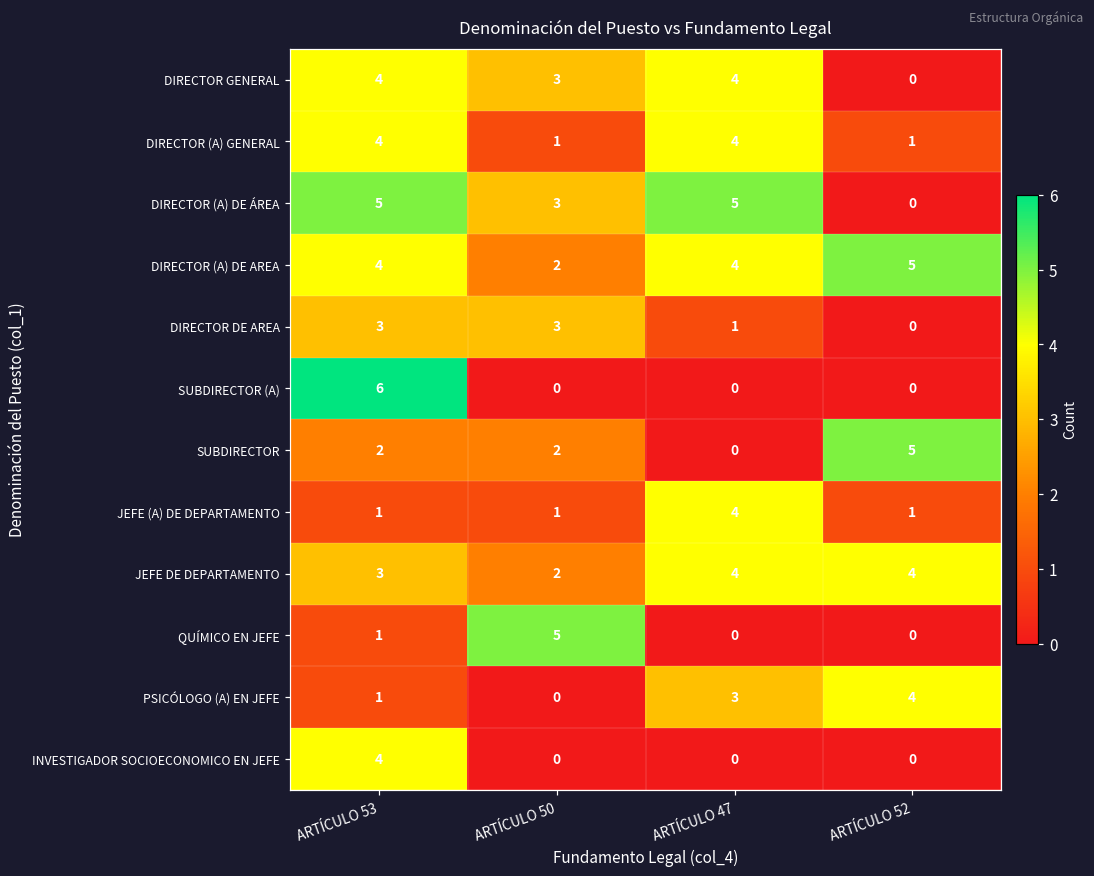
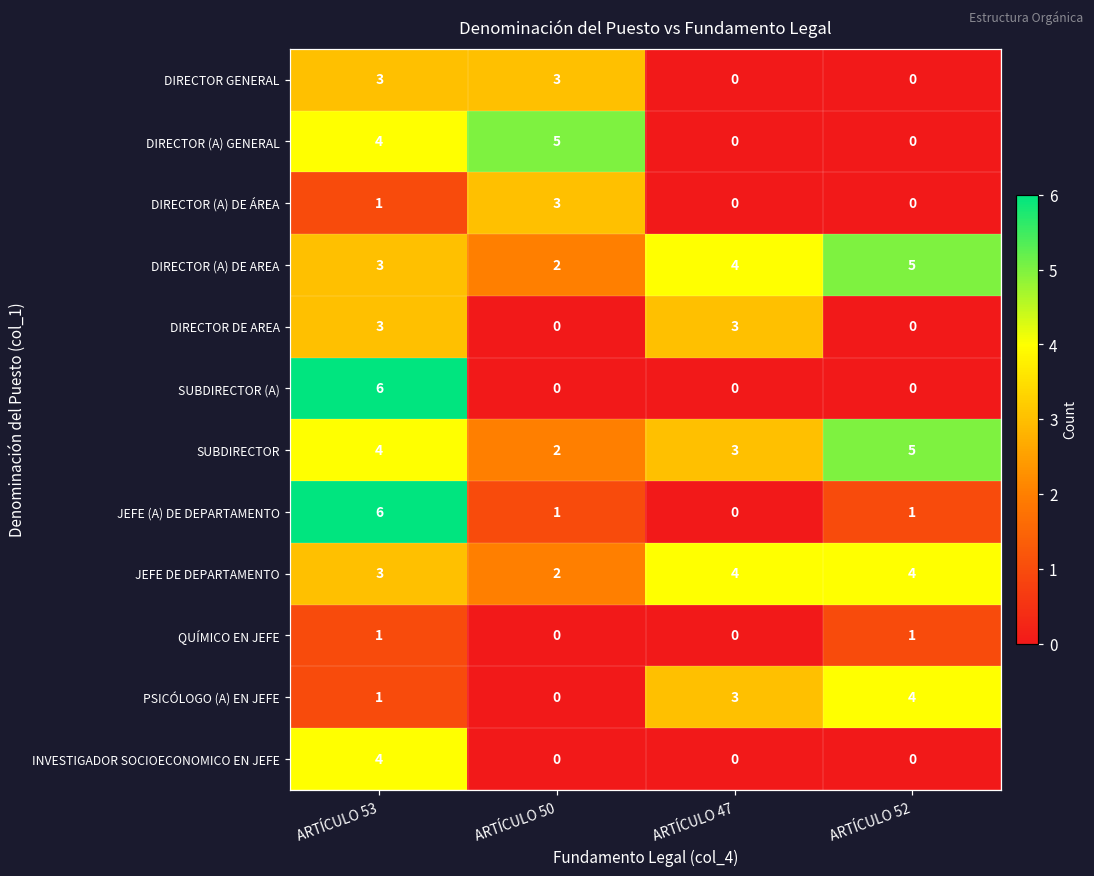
  {
    "DIRECTOR GENERAL": {
-     "ARTÍCULO 53": 4,
+     "ARTÍCULO 53": 3,
      "ARTÍCULO 50": 3,
-     "ARTÍCULO 47": 4,
+     "ARTÍCULO 47": 0,
      "ARTÍCULO 52": 0
    },
    "DIRECTOR (A) GENERAL": {
      "ARTÍCULO 53": 4,
-     "ARTÍCULO 50": 1,
-     "ARTÍCULO 47": 4,
-     "ARTÍCULO 52": 1
+     "ARTÍCULO 50": 5,
+     "ARTÍCULO 47": 0,
+     "ARTÍCULO 52": 0
    },
    "DIRECTOR (A) DE ÁREA": {
-     "ARTÍCULO 53": 5,
+     "ARTÍCULO 53": 1,
      "ARTÍCULO 50": 3,
-     "ARTÍCULO 47": 5,
+     "ARTÍCULO 47": 0,
      "ARTÍCULO 52": 0
    },
    "DIRECTOR (A) DE AREA": {
-     "ARTÍCULO 53": 4,
+     "ARTÍCULO 53": 3,
      "ARTÍCULO 50": 2,
      "ARTÍCULO 47": 4,
      "ARTÍCULO 52": 5
    },
    "DIRECTOR DE AREA": {
      "ARTÍCULO 53": 3,
-     "ARTÍCULO 50": 3,
-     "ARTÍCULO 47": 1,
+     "ARTÍCULO 50": 0,
+     "ARTÍCULO 47": 3,
      "ARTÍCULO 52": 0
    },
    "SUBDIRECTOR (A)": {
      "ARTÍCULO 53": 6,
      "ARTÍCULO 50": 0,
      "ARTÍCULO 47": 0,
      "ARTÍCULO 52": 0
    },
    "SUBDIRECTOR": {
-     "ARTÍCULO 53": 2,
+     "ARTÍCULO 53": 4,
      "ARTÍCULO 50": 2,
-     "ARTÍCULO 47": 0,
+     "ARTÍCULO 47": 3,
      "ARTÍCULO 52": 5
    },
    "JEFE (A) DE DEPARTAMENTO": {
-     "ARTÍCULO 53": 1,
+     "ARTÍCULO 53": 6,
      "ARTÍCULO 50": 1,
-     "ARTÍCULO 47": 4,
+     "ARTÍCULO 47": 0,
      "ARTÍCULO 52": 1
    },
    "JEFE DE DEPARTAMENTO": {
      "ARTÍCULO 53": 3,
      "ARTÍCULO 50": 2,
      "ARTÍCULO 47": 4,
      "ARTÍCULO 52": 4
    },
    "QUÍMICO EN JEFE": {
      "ARTÍCULO 53": 1,
-     "ARTÍCULO 50": 5,
+     "ARTÍCULO 50": 0,
      "ARTÍCULO 47": 0,
-     "ARTÍCULO 52": 0
+     "ARTÍCULO 52": 1
    },
    "PSICÓLOGO (A) EN JEFE": {
      "ARTÍCULO 53": 1,
      "ARTÍCULO 50": 0,
      "ARTÍCULO 47": 3,
      "ARTÍCULO 52": 4
    },
    "INVESTIGADOR SOCIOECONOMICO EN JEFE": {
      "ARTÍCULO 53": 4,
      "ARTÍCULO 50": 0,
      "ARTÍCULO 47": 0,
      "ARTÍCULO 52": 0
    }
  }
